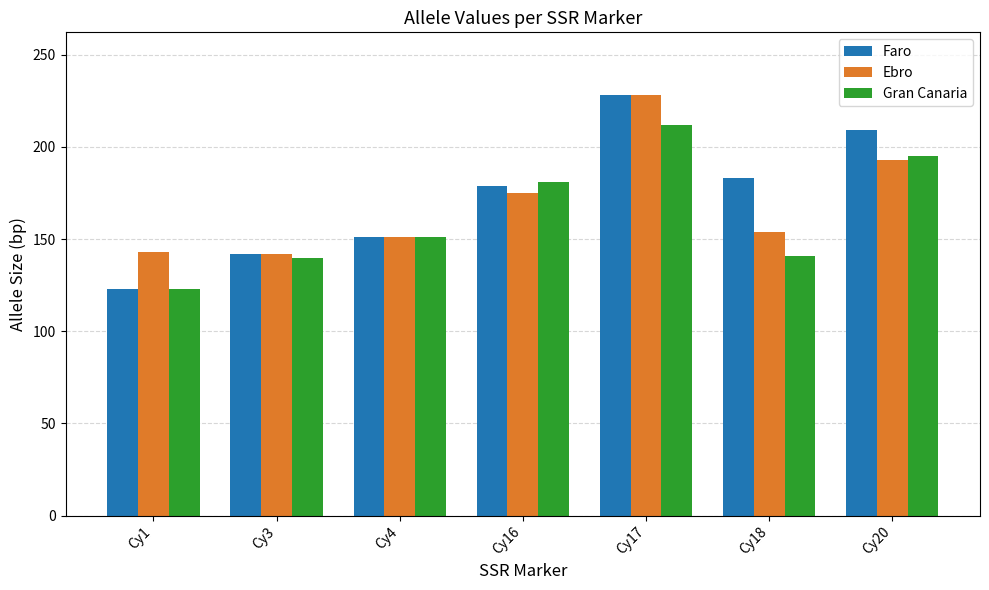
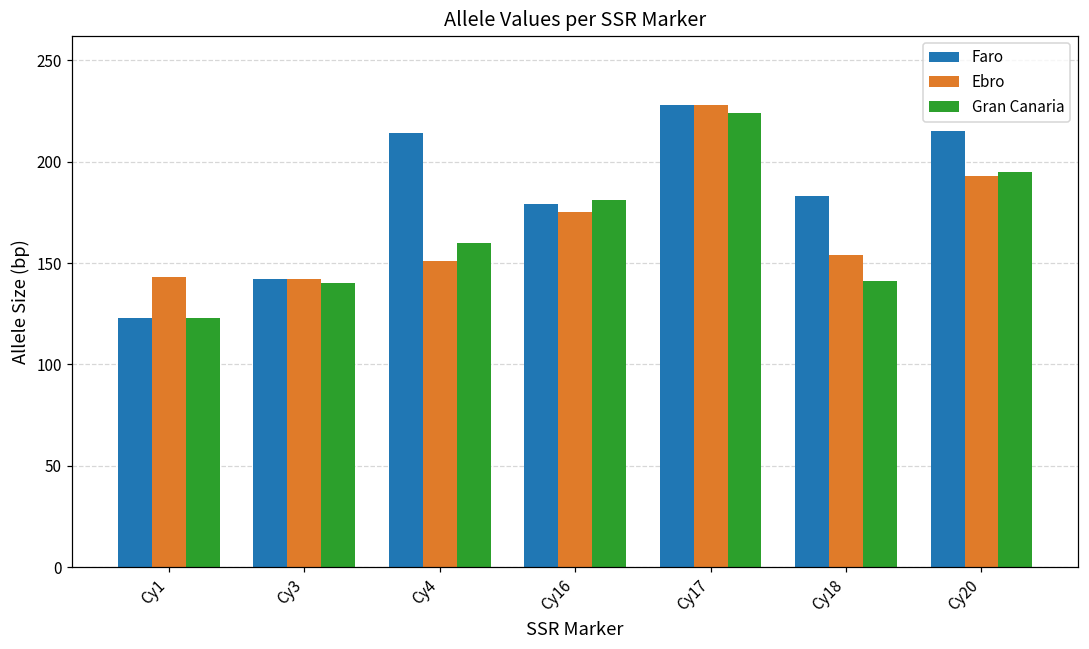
  {
    "Faro": {
      "Cy1": 123,
      "Cy3": 142,
-     "Cy4": 151,
+     "Cy4": 214,
      "Cy16": 179,
      "Cy17": 228,
      "Cy18": 183,
-     "Cy20": 209
+     "Cy20": 215
    },
    "Ebro": {
      "Cy1": 143,
      "Cy3": 142,
      "Cy4": 151,
      "Cy16": 175,
      "Cy17": 228,
      "Cy18": 154,
      "Cy20": 193
    },
    "Gran Canaria": {
      "Cy1": 123,
      "Cy3": 140,
-     "Cy4": 151,
+     "Cy4": 160,
      "Cy16": 181,
-     "Cy17": 212,
+     "Cy17": 224,
      "Cy18": 141,
      "Cy20": 195
    }
  }
